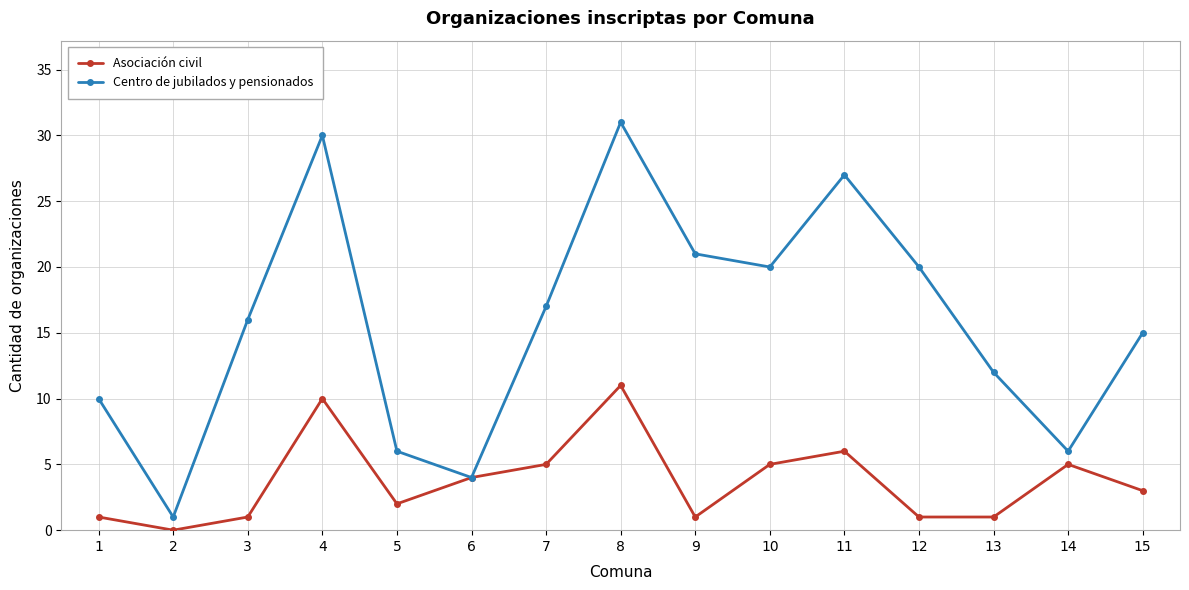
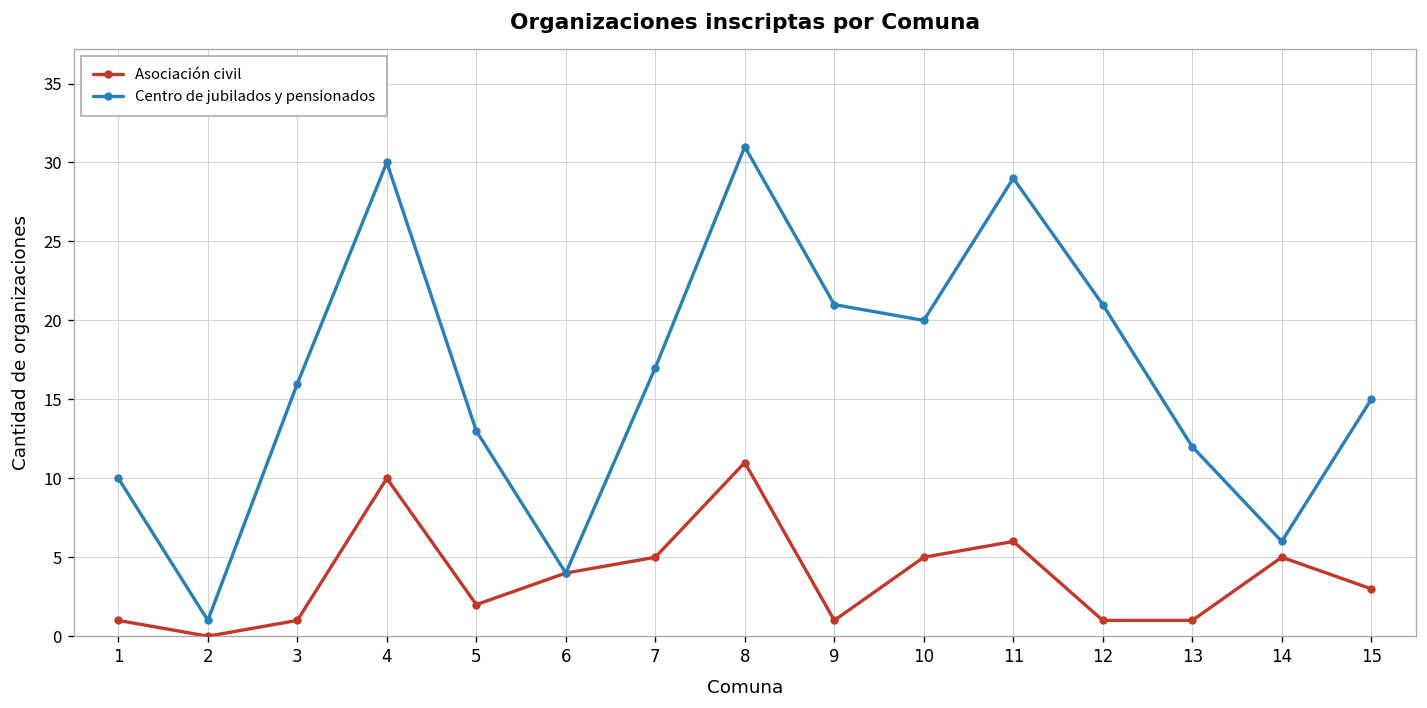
  {
    "Asociación civil": {
      "1": 1,
      "2": 0,
      "3": 1,
      "4": 10,
      "5": 2,
      "7": 5,
      "8": 11,
      "9": 1,
      "10": 5,
      "11": 6,
      "12": 1,
      "13": 1,
      "14": 5,
      "15": 3
    },
    "Centro de jubilados y pensionados": {
      "1": 10,
      "2": 1,
      "3": 16,
      "4": 30,
-     "5": 6,
+     "5": 13,
      "7": 17,
      "8": 31,
      "9": 21,
      "10": 20,
-     "11": 27,
-     "12": 20,
+     "11": 29,
+     "12": 21,
      "13": 12,
      "14": 6,
      "15": 15
    }
  }
